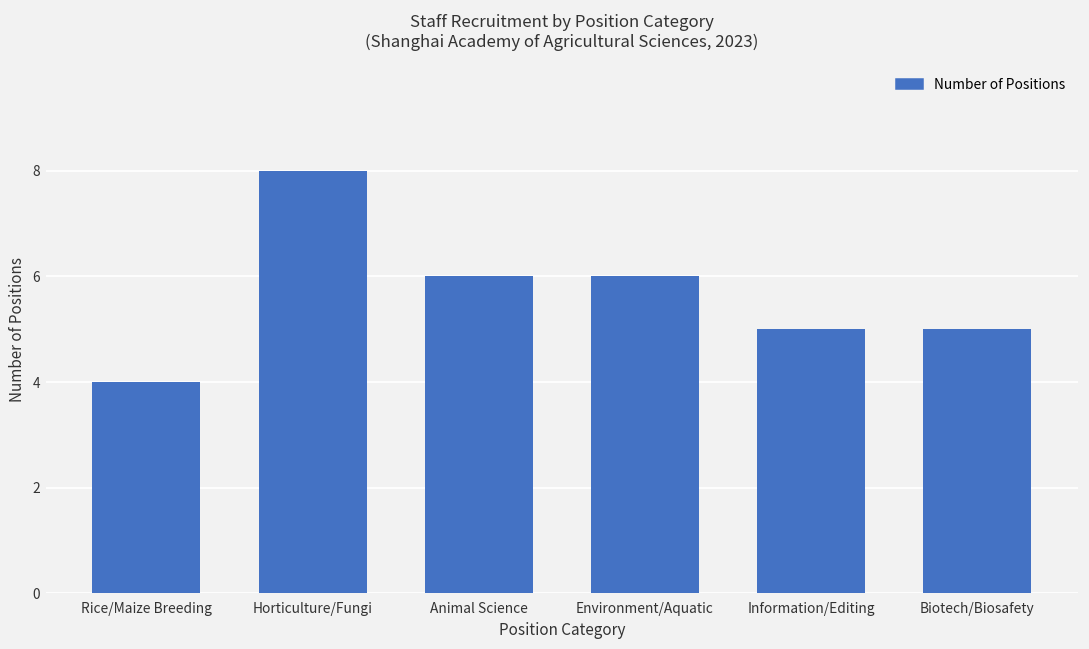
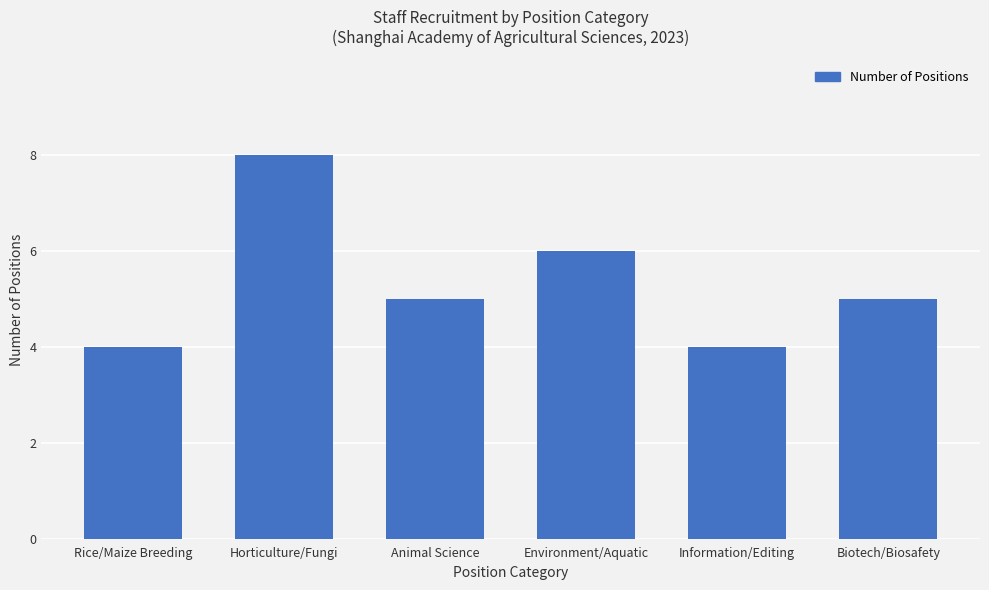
  {
    "Rice/Maize Breeding": 4,
    "Horticulture/Fungi": 8,
-   "Animal Science": 6,
+   "Animal Science": 5,
    "Environment/Aquatic": 6,
-   "Information/Editing": 5,
+   "Information/Editing": 4,
    "Biotech/Biosafety": 5
  }
